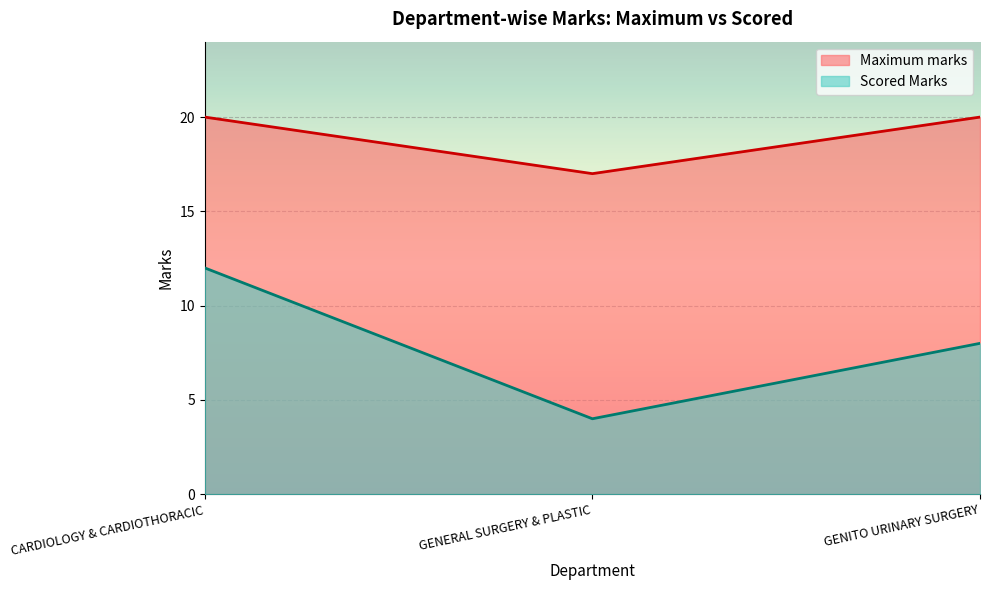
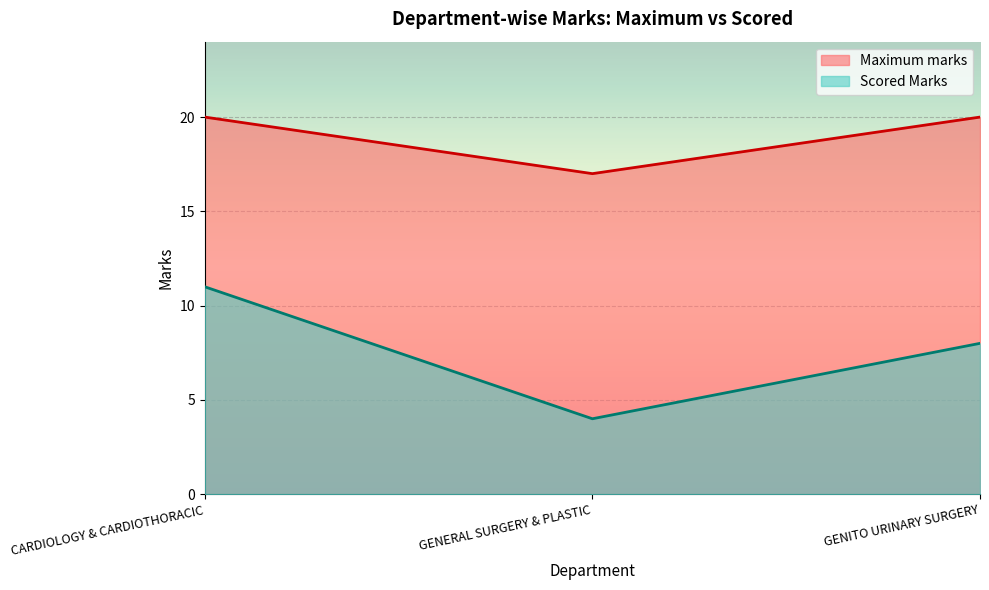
  {
    "Maximum marks": {
      "CARDIOLOGY & CARDIOTHORACIC": 20,
      "GENERAL SURGERY & PLASTIC": 17,
      "GENITO URINARY SURGERY": 20
    },
    "Scored Marks": {
-     "CARDIOLOGY & CARDIOTHORACIC": 12,
+     "CARDIOLOGY & CARDIOTHORACIC": 11,
      "GENERAL SURGERY & PLASTIC": 4,
      "GENITO URINARY SURGERY": 8
    }
  }
